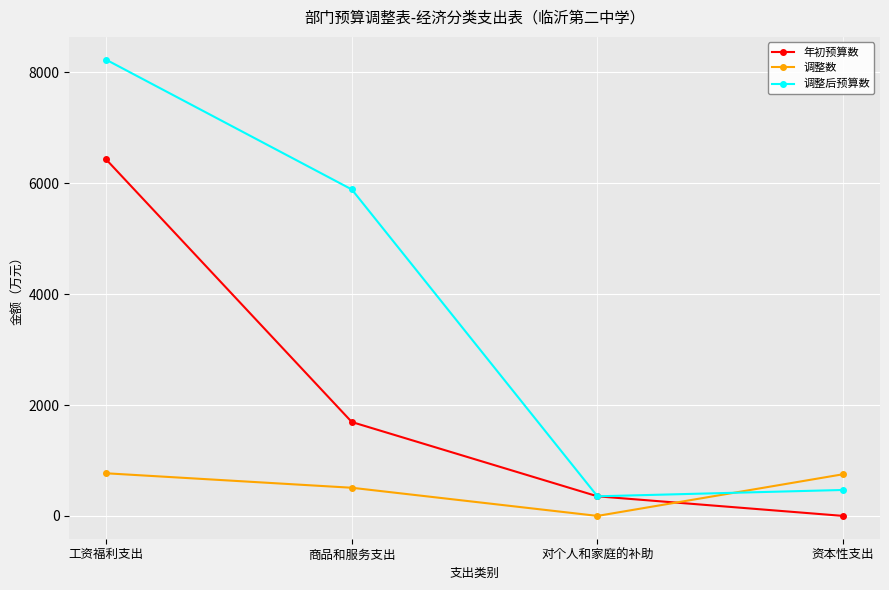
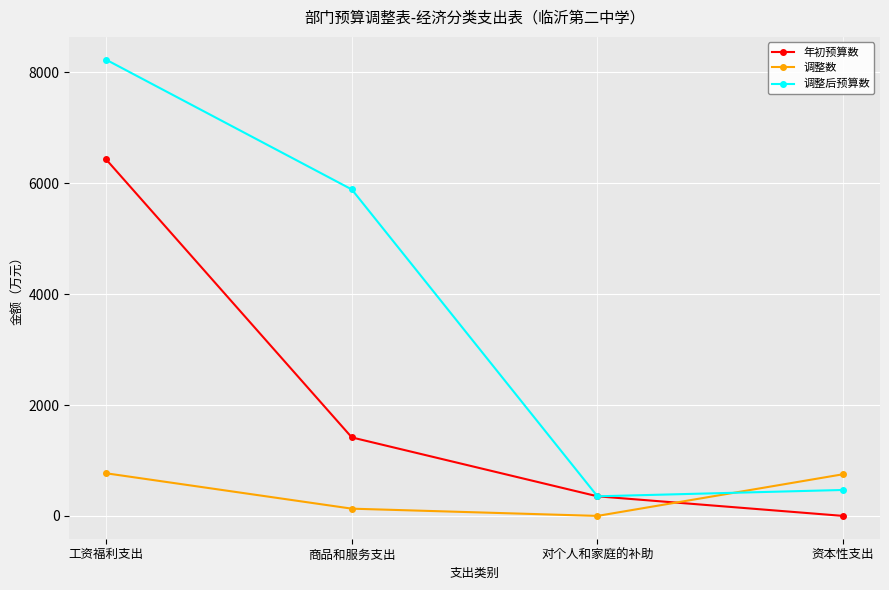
  {
    "年初预算数": {
      "工资福利支出": 6400,
-     "商品和服务支出": 1700,
+     "商品和服务支出": 1400,
      "资本性支出": 0
    },
    "调整数": {
      "工资福利支出": 800,
-     "商品和服务支出": 500,
+     "商品和服务支出": 100,
      "对个人和家庭的补助": 0,
      "资本性支出": 800
    },
    "调整后预算数": {
      "工资福利支出": 8200,
      "商品和服务支出": 5900,
      "资本性支出": 500
    }
  }
